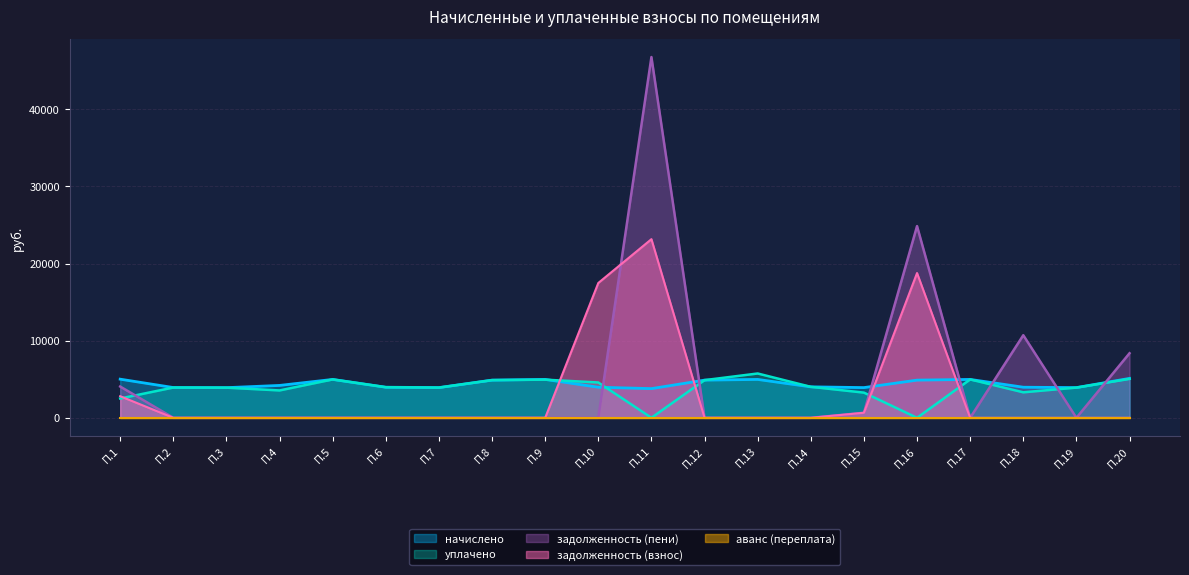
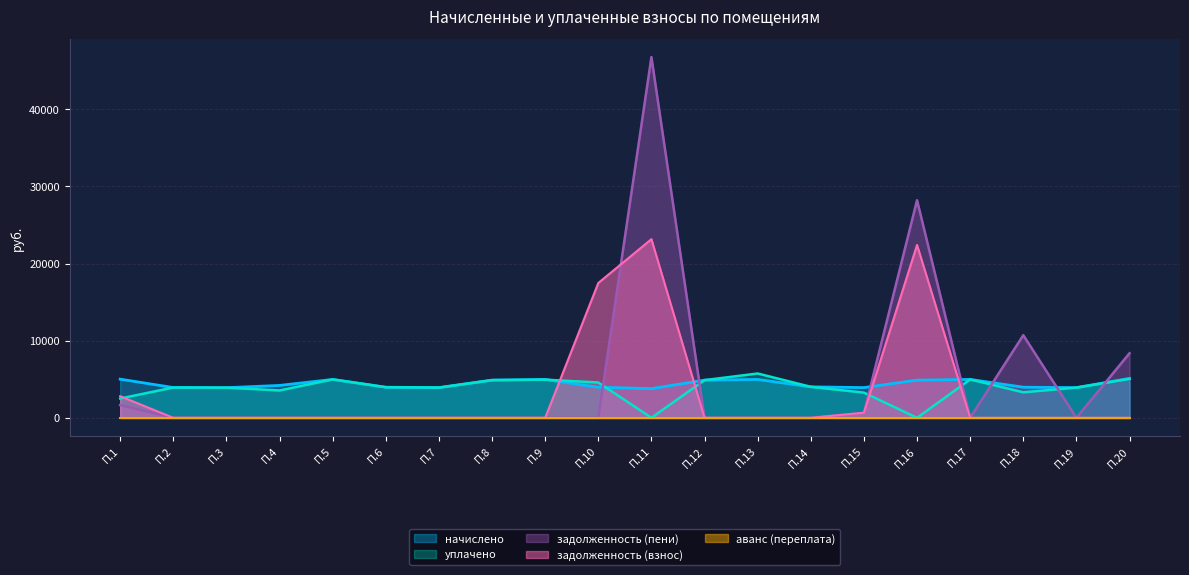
  {
    "задолженность (пени)": {
-     "П.1": 4000,
+     "П.1": 2000,
      "П.11": 47000,
-     "П.16": 25000,
+     "П.16": 28000,
      "П.18": 11000,
      "П.20": 8000
    },
    "задолженность (взнос)": {
      "П.10": 17000,
      "П.11": 23000,
-     "П.16": 19000
+     "П.16": 22000
    },
    "аванс (переплата)": {
      "П.1": 0,
      "П.15": 0
    }
  }
